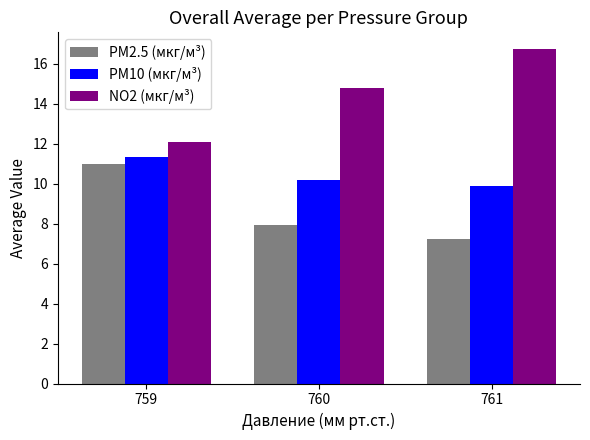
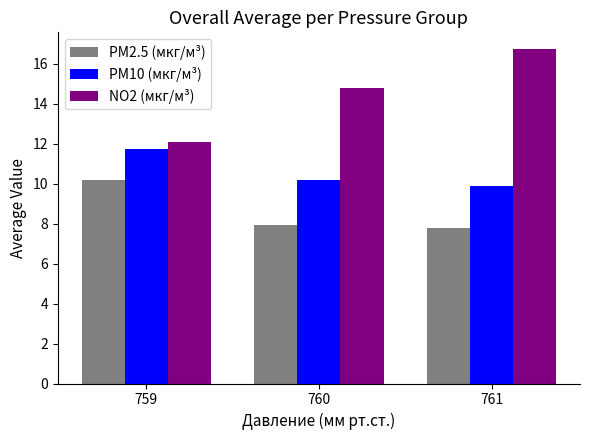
  {
    "PM2.5 (мкг/м³)": {
-     "759": 11.0,
+     "759": 10.2,
      "760": 7.9,
-     "761": 7.2
+     "761": 7.8
    },
    "PM10 (мкг/м³)": {
-     "759": 11.3,
+     "759": 11.8,
      "760": 10.2,
      "761": 9.9
    },
    "NO2 (мкг/м³)": {
      "759": 12.1,
      "760": 14.8,
      "761": 16.7
    }
  }
